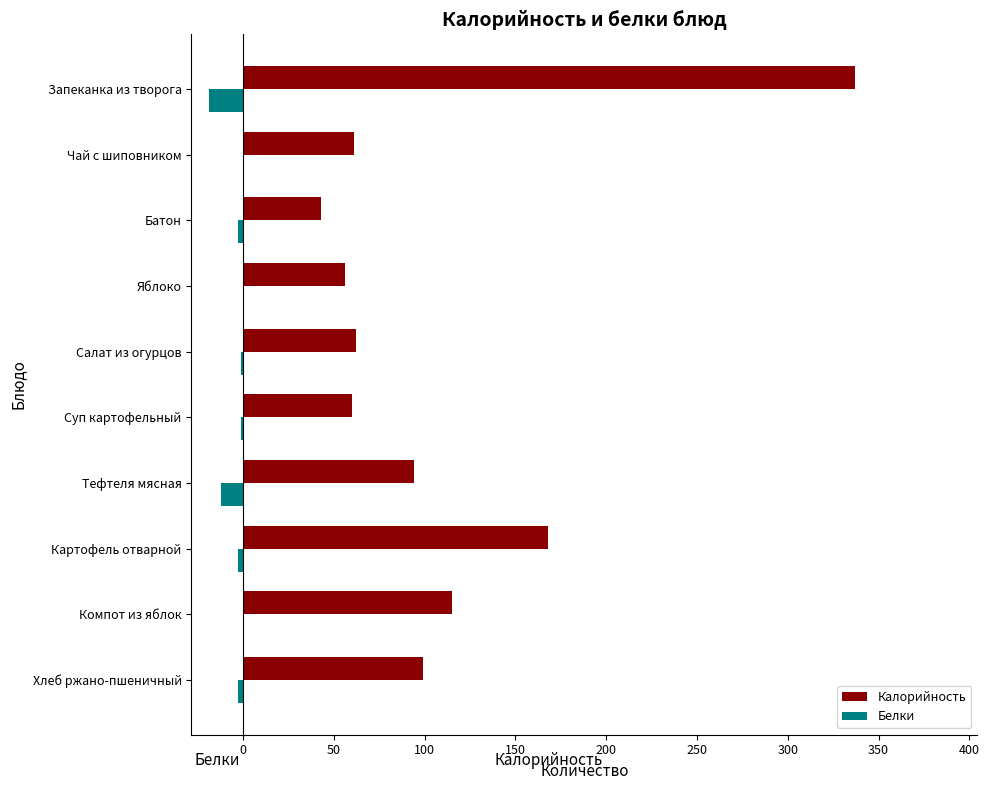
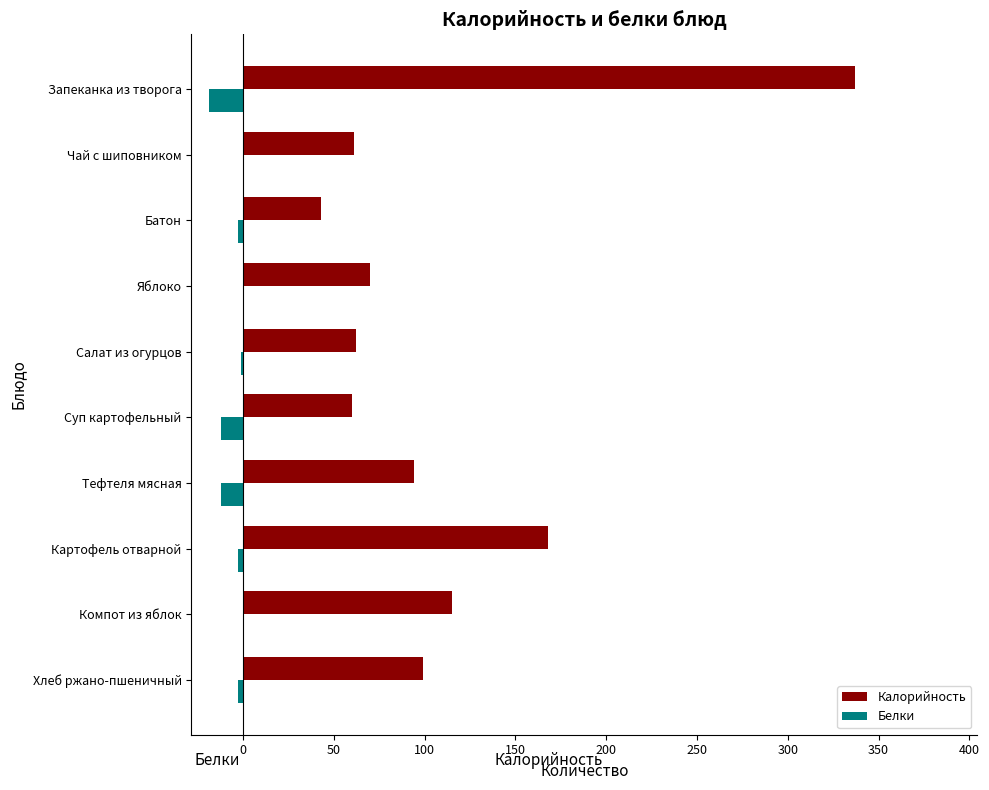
  {
    "Калорийность": {
      "Запеканка из творога": 337,
      "Чай с шиповником": 61,
      "Батон": 43,
-     "Яблоко": 56,
+     "Яблоко": 70,
      "Салат из огурцов": 62,
      "Суп картофельный": 60,
      "Тефтеля мясная": 94,
      "Картофель отварной": 168,
      "Компот из яблок": 115,
      "Хлеб ржано-пшеничный": 99
    },
    "Белки": {
      "Запеканка из творога": -19,
      "Чай с шиповником": 0,
      "Батон": -3,
      "Яблоко": 0,
-     "Суп картофельный": -1,
+     "Суп картофельный": -12,
      "Тефтеля мясная": -12,
      "Картофель отварной": -3,
      "Компот из яблок": 0,
      "Хлеб ржано-пшеничный": -3
    }
  }
